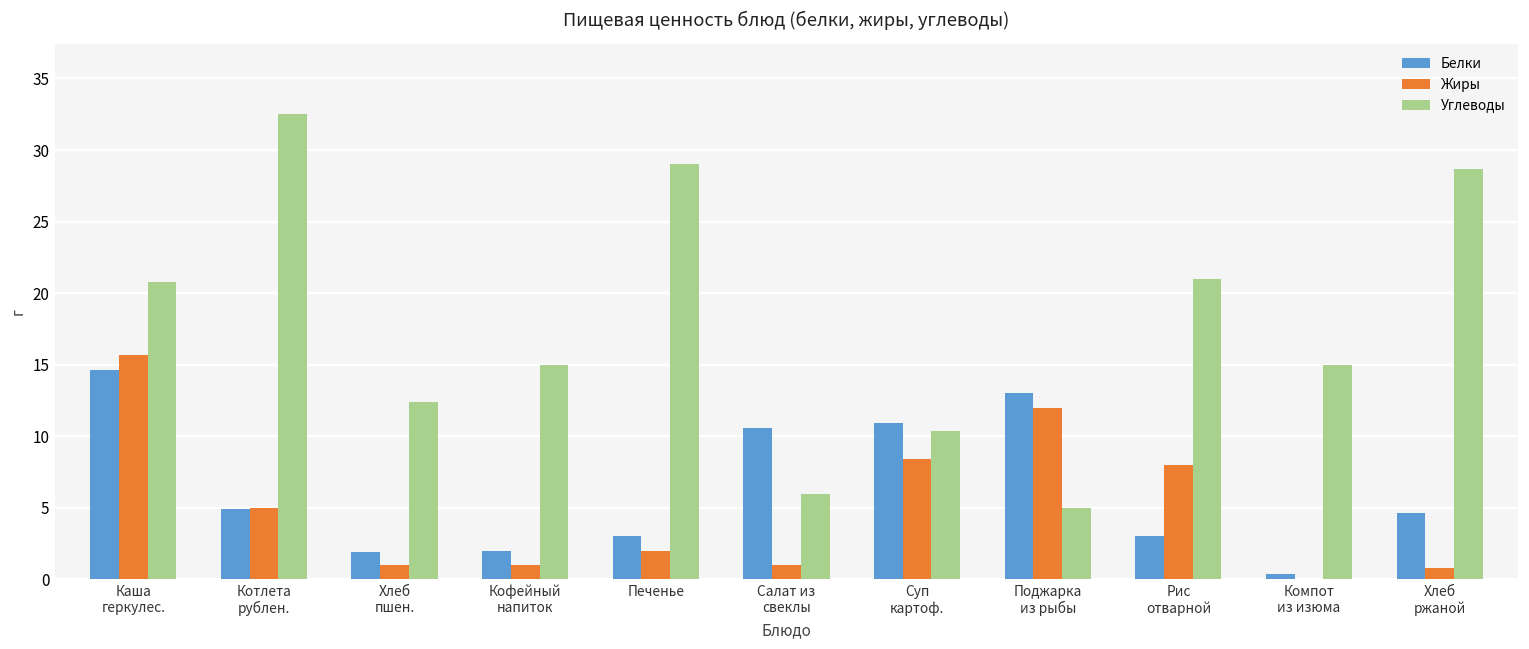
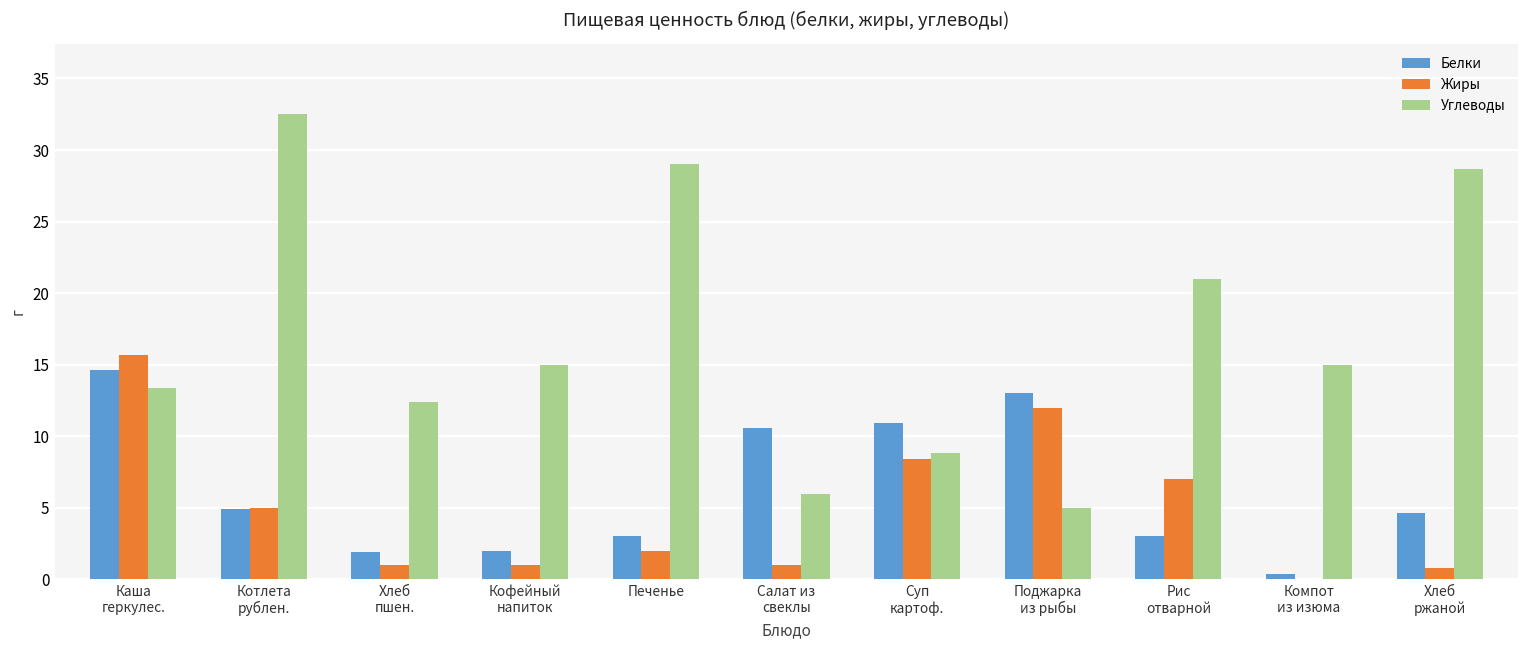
  {
    "Белки": {
      "Каша геркулес.": 14.6,
      "Котлета рублен.": 4.9,
      "Хлеб пшен.": 1.9,
      "Кофейный напиток": 2.0,
      "Печенье": 3.0,
      "Салат из свеклы": 10.6,
      "Суп картоф.": 10.9,
      "Поджарка из рыбы": 13.0,
      "Рис отварной": 3.0,
      "Компот из изюма": 0.4,
      "Хлеб ржаной": 4.6
    },
    "Жиры": {
      "Каша геркулес.": 15.7,
      "Котлета рублен.": 5,
      "Хлеб пшен.": 1,
      "Кофейный напиток": 1,
      "Печенье": 2,
      "Салат из свеклы": 1,
      "Суп картоф.": 8.4,
      "Поджарка из рыбы": 12,
-     "Рис отварной": 8,
+     "Рис отварной": 7,
      "Компот из изюма": 0,
      "Хлеб ржаной": 0.8
    },
    "Углеводы": {
-     "Каша геркулес.": 20.8,
+     "Каша геркулес.": 13.4,
      "Котлета рублен.": 32.5,
      "Хлеб пшен.": 12.4,
      "Кофейный напиток": 15.0,
      "Печенье": 29.0,
      "Салат из свеклы": 6.0,
-     "Суп картоф.": 10.4,
+     "Суп картоф.": 8.8,
      "Поджарка из рыбы": 5.0,
      "Рис отварной": 21.0,
      "Компот из изюма": 15.0,
      "Хлеб ржаной": 28.7
    }
  }
